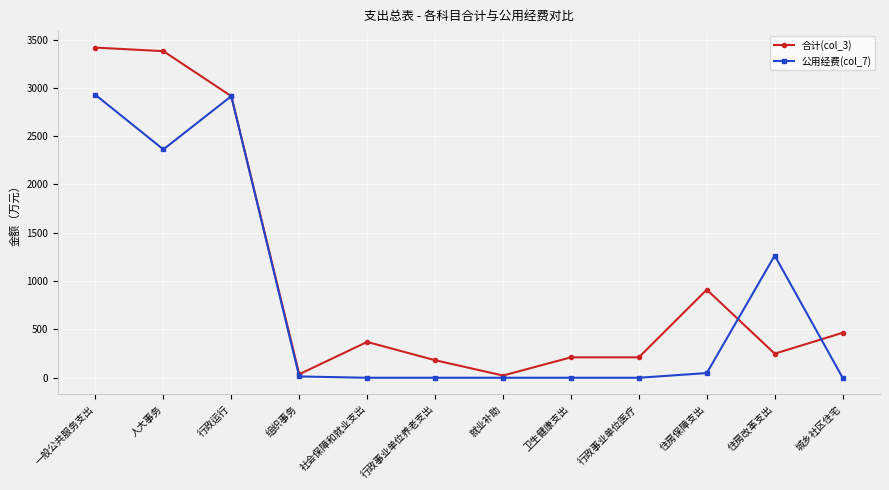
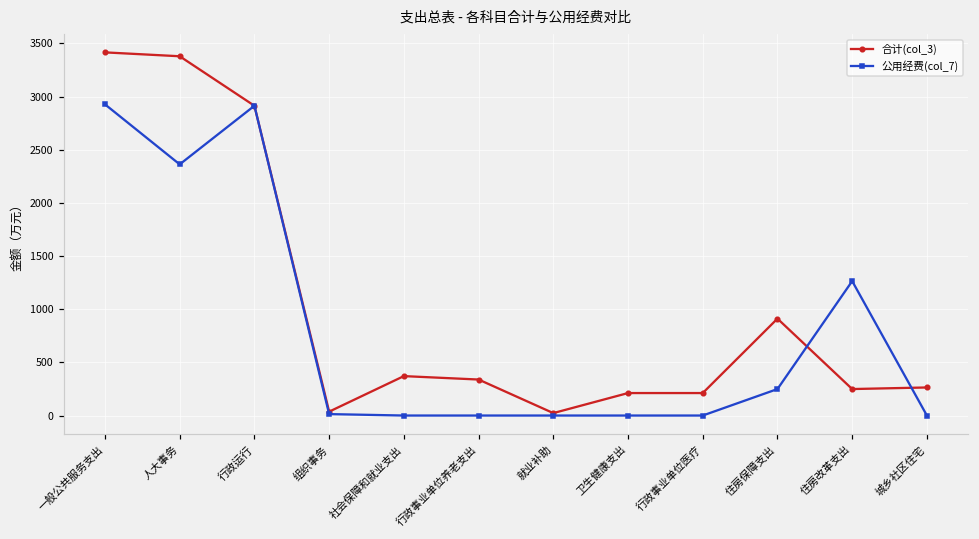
  {
    "合计(col_3)": {
      "一般公共服务支出": 3400,
      "人大事务": 3400,
      "社会保障和就业支出": 400,
-     "行政事业单位养老支出": 200,
+     "行政事业单位养老支出": 300,
      "卫生健康支出": 200,
      "行政事业单位医疗": 200,
      "住房保障支出": 900,
      "住房改革支出": 200,
-     "城乡社区住宅": 500
+     "城乡社区住宅": 300
    },
    "公用经费(col_7)": {
      "一般公共服务支出": 2900,
      "人大事务": 2400,
      "社会保障和就业支出": 0,
      "行政事业单位养老支出": 0,
      "卫生健康支出": 0,
      "行政事业单位医疗": 0,
-     "住房保障支出": 0,
+     "住房保障支出": 200,
      "住房改革支出": 1300,
      "城乡社区住宅": 0
    }
  }
